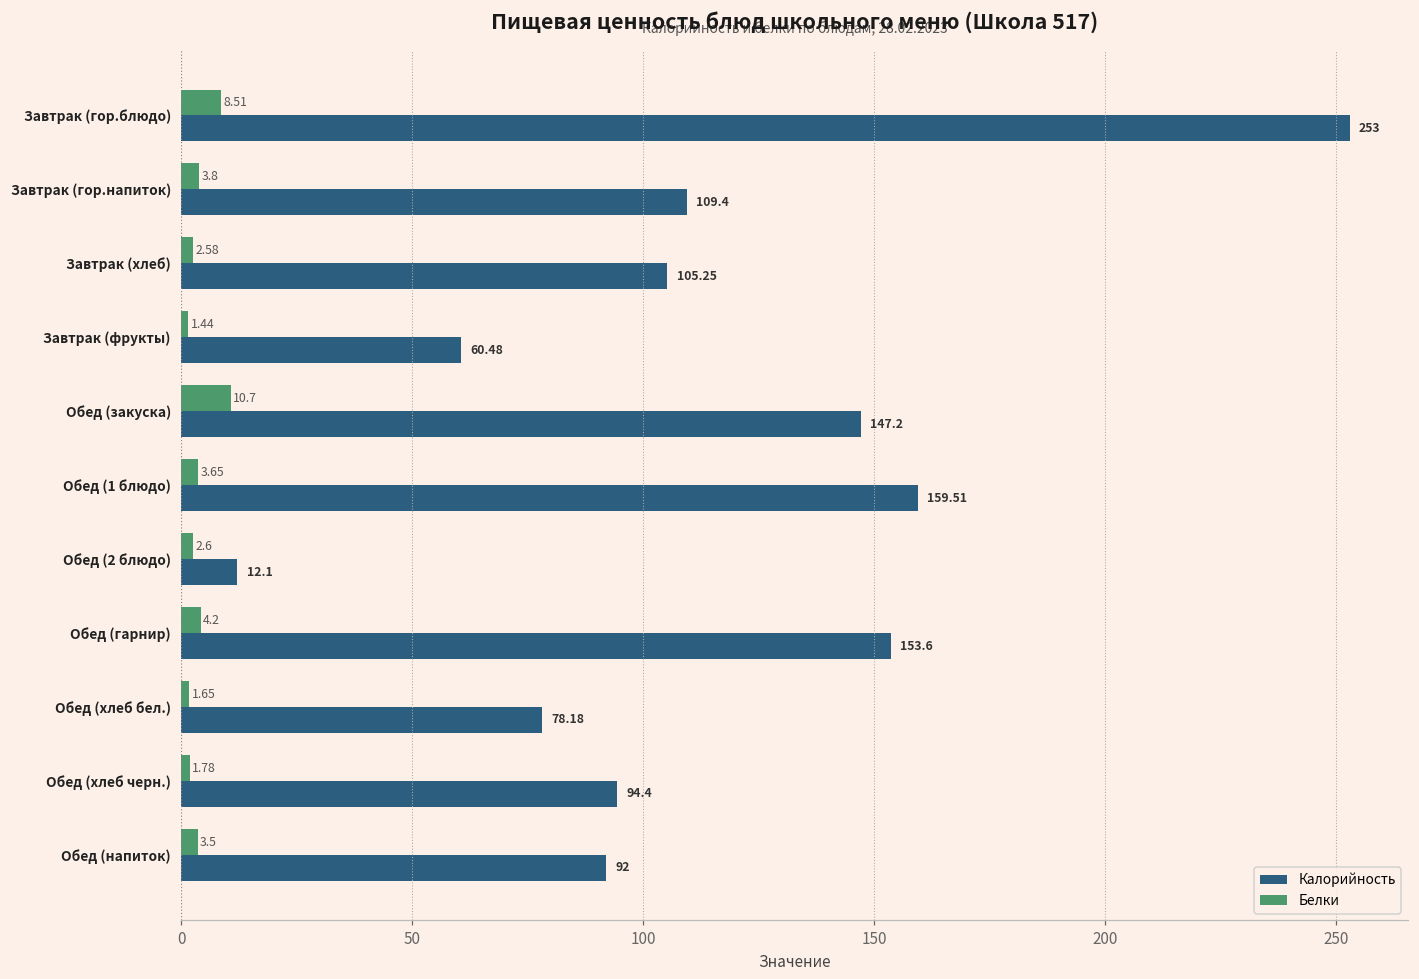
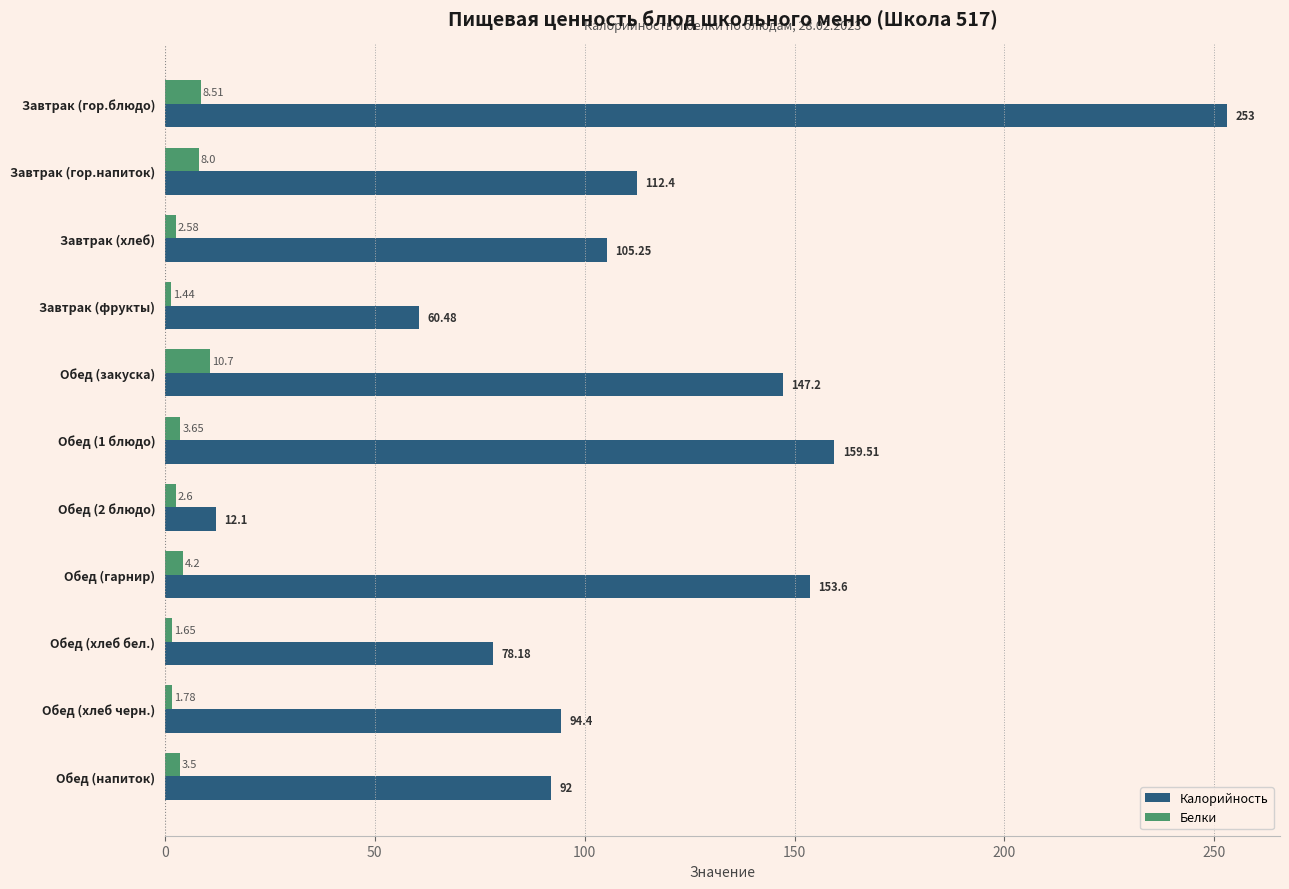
  {
    "Калорийность": {
      "Завтрак (гор.блюдо)": 253,
-     "Завтрак (гор.напиток)": 109.4,
+     "Завтрак (гор.напиток)": 112.4,
      "Завтрак (хлеб)": 105.25,
      "Завтрак (фрукты)": 60.48,
      "Обед (закуска)": 147.2,
      "Обед (1 блюдо)": 159.51,
      "Обед (2 блюдо)": 12.1,
      "Обед (гарнир)": 153.6,
      "Обед (хлеб бел.)": 78.18,
      "Обед (хлеб черн.)": 94.4,
      "Обед (напиток)": 92
    },
    "Белки": {
      "Завтрак (гор.блюдо)": 8.51,
-     "Завтрак (гор.напиток)": 3.8,
+     "Завтрак (гор.напиток)": 8.0,
      "Завтрак (хлеб)": 2.58,
      "Завтрак (фрукты)": 1.44,
      "Обед (закуска)": 10.7,
      "Обед (1 блюдо)": 3.65,
      "Обед (2 блюдо)": 2.6,
      "Обед (гарнир)": 4.2,
      "Обед (хлеб бел.)": 1.65,
      "Обед (хлеб черн.)": 1.78,
      "Обед (напиток)": 3.5
    }
  }
